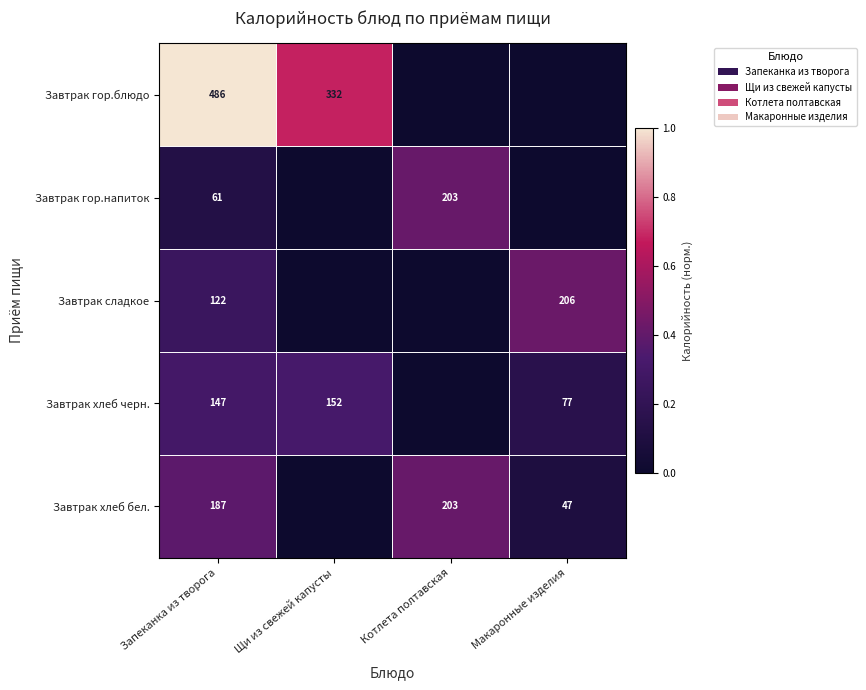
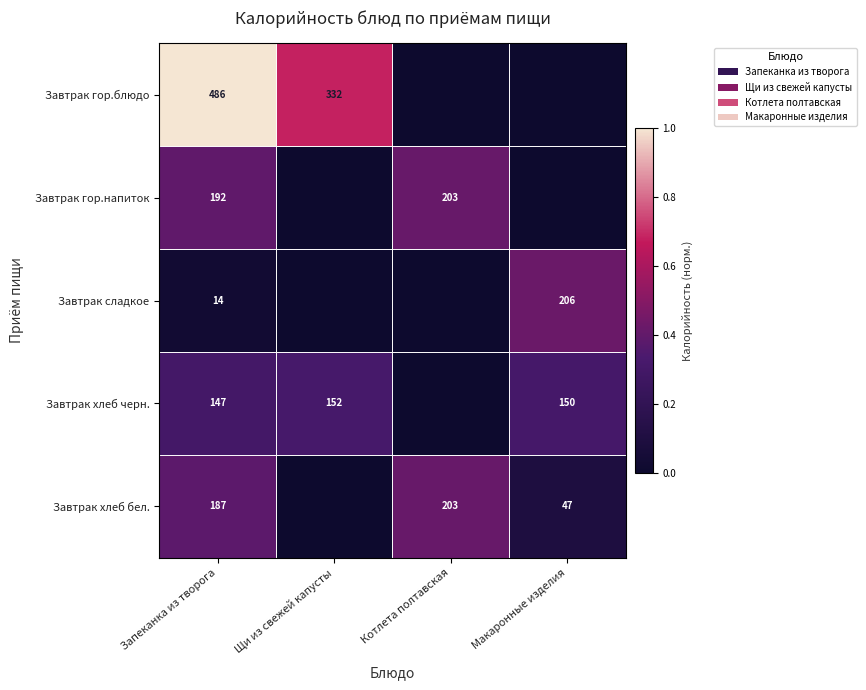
  {
    "Завтрак гор.блюдо": {
      "Запеканка из творога": 486,
      "Щи из свежей капусты": 332
    },
    "Завтрак гор.напиток": {
-     "Запеканка из творога": 61,
+     "Запеканка из творога": 192,
      "Котлета полтавская": 203
    },
    "Завтрак сладкое": {
-     "Запеканка из творога": 122,
+     "Запеканка из творога": 14,
      "Макаронные изделия": 206
    },
    "Завтрак хлеб черн.": {
      "Запеканка из творога": 147,
      "Щи из свежей капусты": 152,
-     "Макаронные изделия": 77
+     "Макаронные изделия": 150
    },
    "Завтрак хлеб бел.": {
      "Запеканка из творога": 187,
      "Котлета полтавская": 203,
      "Макаронные изделия": 47
    }
  }
